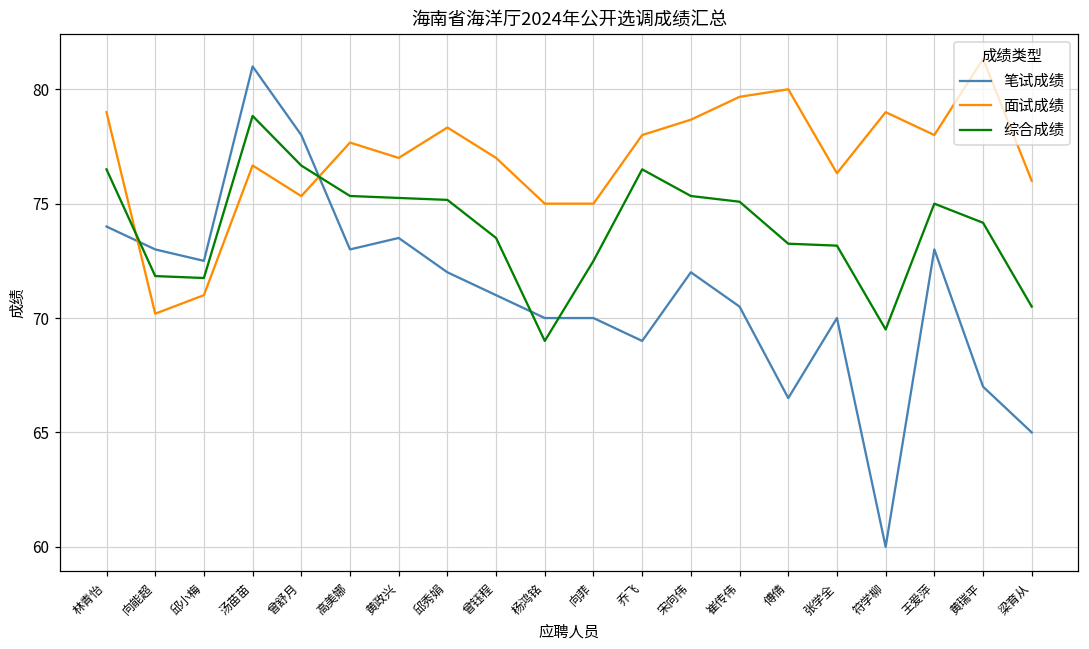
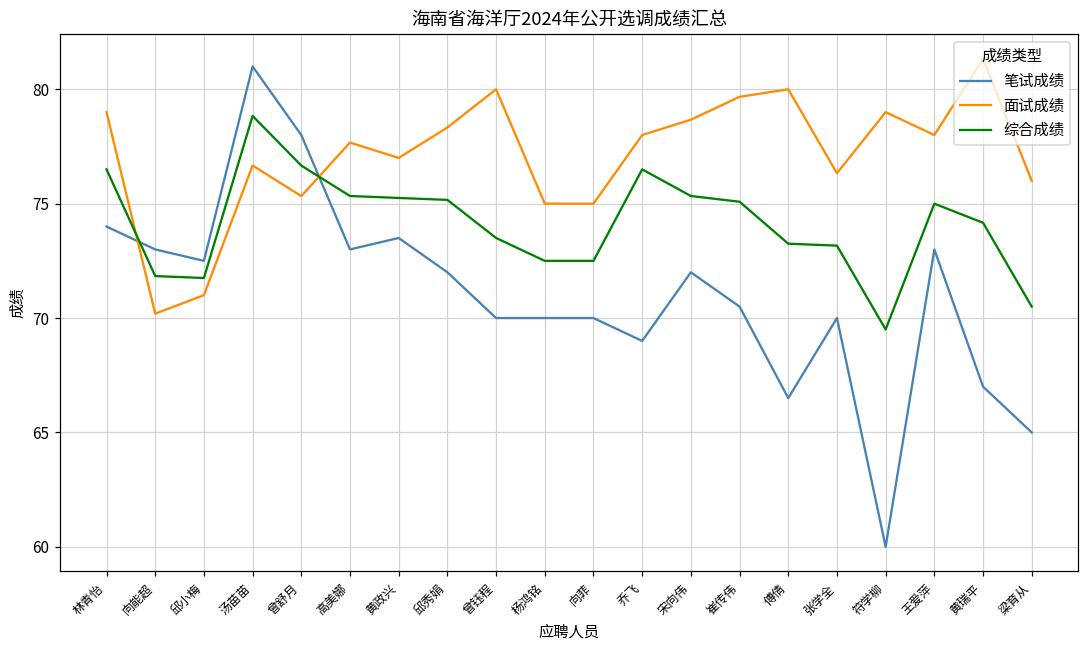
  {
    "笔试成绩": {
      "林青怡": 74,
      "向能超": 73,
      "邱小梅": 72.5,
      "汤苗苗": 81,
      "曾舒月": 78,
      "高美娜": 73,
      "黄政兴": 73.5,
      "邱秀娟": 72,
-     "曾钰程": 71,
+     "曾钰程": 70,
      "杨鸿铭": 70,
      "向菲": 70,
      "乔飞": 69,
      "宋向伟": 72,
      "崔传伟": 70.5,
      "傅倩": 66.5,
      "张学全": 70,
      "符学柳": 60,
      "王爱萍": 73,
      "黄瑞平": 67,
      "梁育从": 65
    },
    "面试成绩": {
      "林青怡": 79,
      "向能超": 70.2,
      "邱小梅": 71,
      "汤苗苗": 76.7,
      "曾舒月": 75.3,
      "高美娜": 77.7,
      "黄政兴": 77,
      "邱秀娟": 78.3,
-     "曾钰程": 77,
+     "曾钰程": 80,
      "杨鸿铭": 75,
      "向菲": 75,
      "乔飞": 78,
      "宋向伟": 78.7,
      "崔传伟": 79.7,
      "傅倩": 80,
      "张学全": 76.3,
      "符学柳": 79,
      "王爱萍": 78,
      "梁育从": 76
    },
    "综合成绩": {
      "林青怡": 76.5,
      "向能超": 71.8,
      "邱小梅": 71.8,
      "汤苗苗": 78.8,
      "曾舒月": 76.7,
      "高美娜": 75.3,
      "黄政兴": 75.3,
      "邱秀娟": 75.2,
      "曾钰程": 73.5,
-     "杨鸿铭": 69.0,
+     "杨鸿铭": 72.5,
      "向菲": 72.5,
      "乔飞": 76.5,
      "宋向伟": 75.3,
      "崔传伟": 75.1,
      "傅倩": 73.3,
      "张学全": 73.2,
      "符学柳": 69.5,
      "王爱萍": 75.0,
      "黄瑞平": 74.2,
      "梁育从": 70.5
    }
  }
